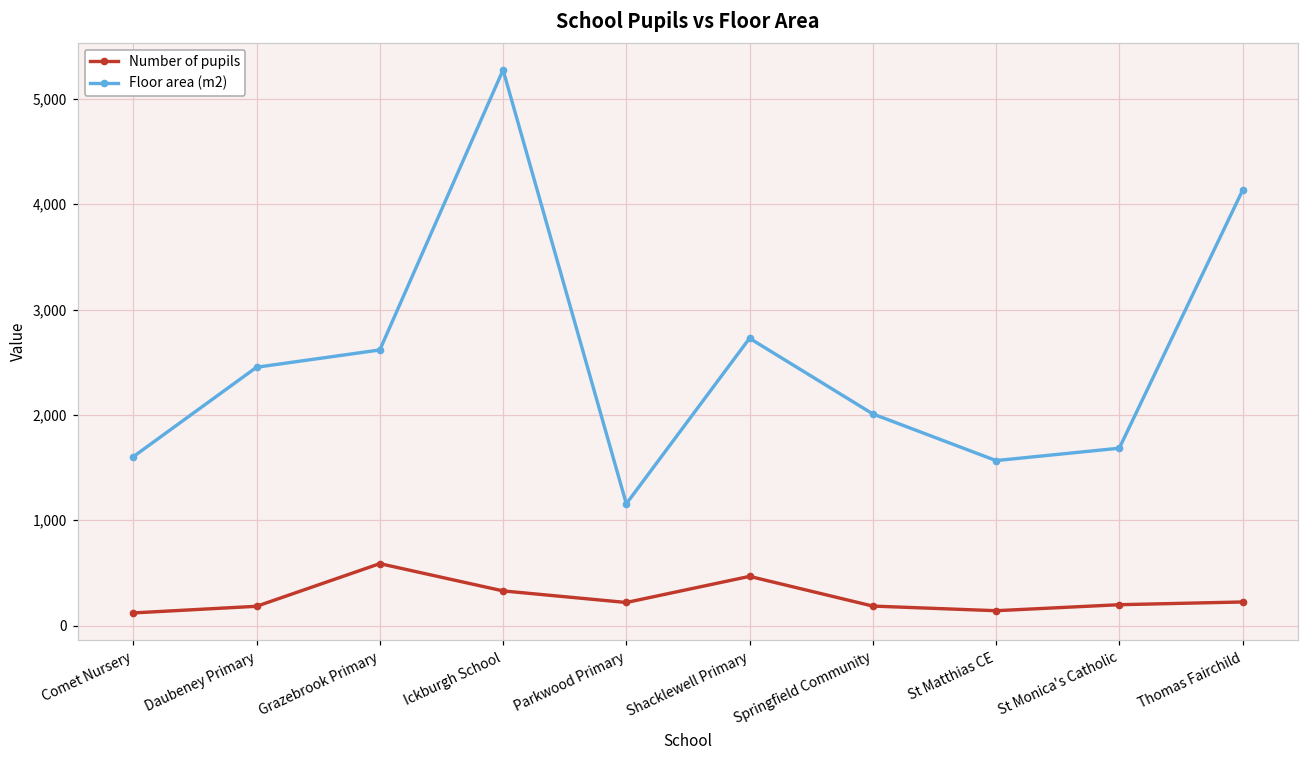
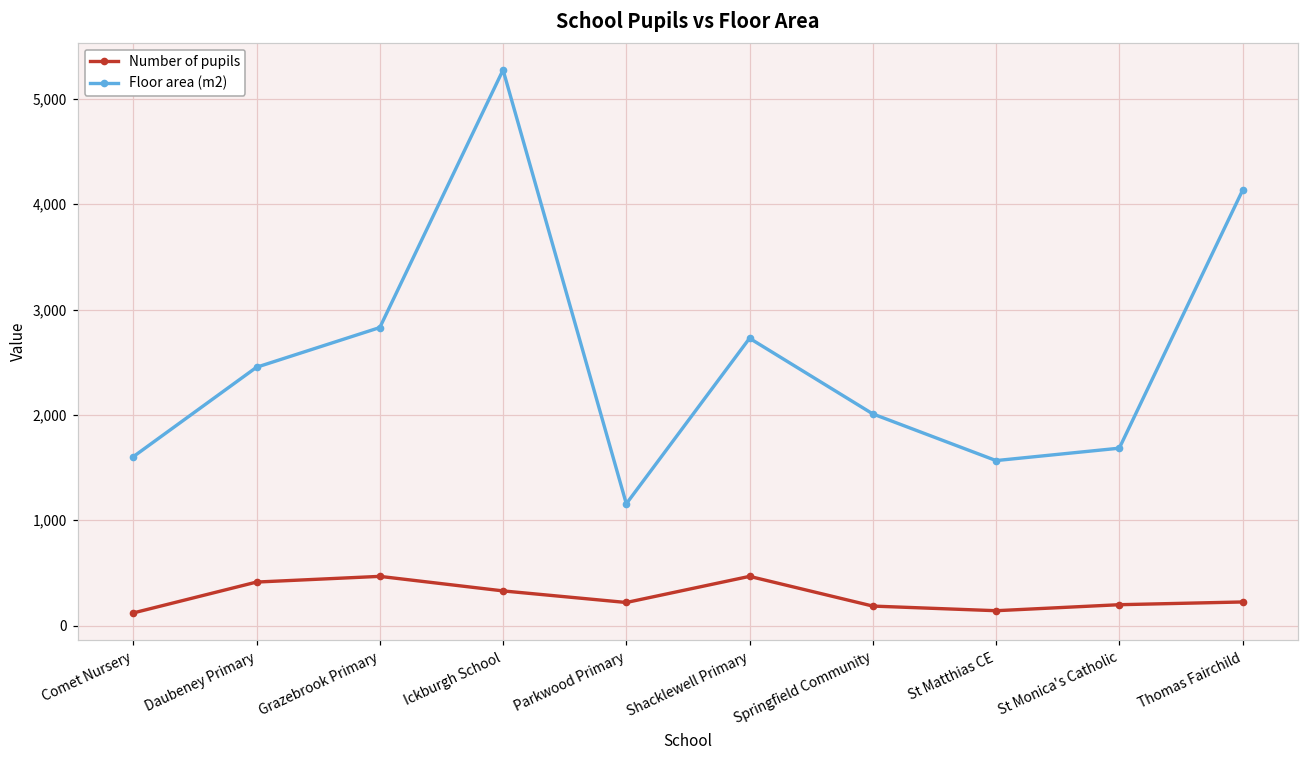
  {
    "Number of pupils": {
      "Comet Nursery": "100",
-     "Daubeney Primary": "200",
-     "Grazebrook Primary": "600",
+     "Daubeney Primary": "400",
+     "Grazebrook Primary": "500",
      "Ickburgh School": "300",
      "Parkwood Primary": "200",
      "Shacklewell Primary": "500",
      "Springfield Community": "200",
      "St Matthias CE": "100",
      "St Monica's Catholic": "200",
      "Thomas Fairchild": "200"
    },
    "Floor area (m2)": {
      "Comet Nursery": "1,600",
      "Daubeney Primary": "2,500",
-     "Grazebrook Primary": "2,600",
+     "Grazebrook Primary": "2,800",
      "Ickburgh School": "5,300",
      "Parkwood Primary": "1,200",
      "Shacklewell Primary": "2,700",
      "Springfield Community": "2,000",
      "St Matthias CE": "1,600",
      "St Monica's Catholic": "1,700",
      "Thomas Fairchild": "4,100"
    }
  }
